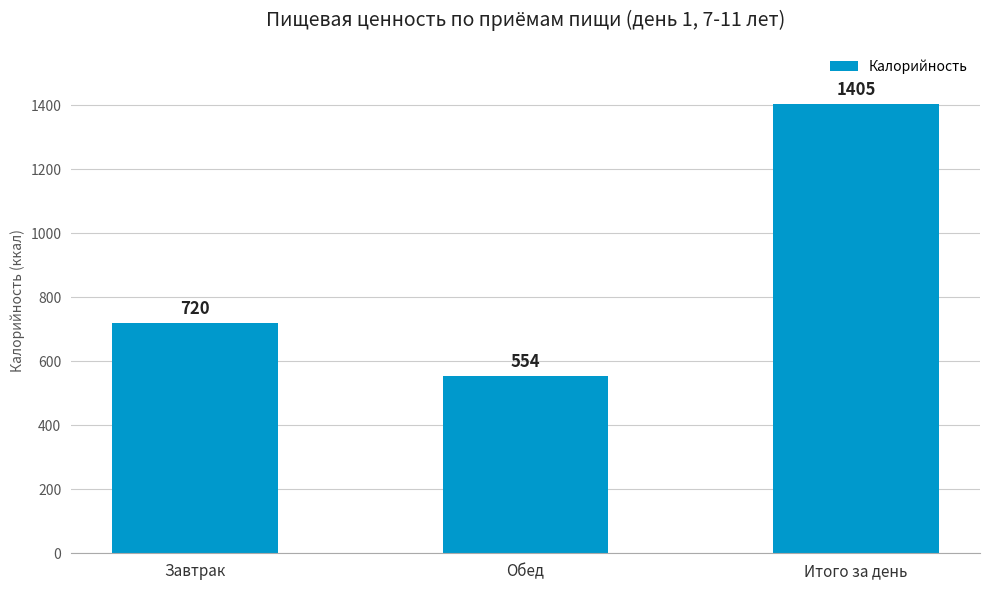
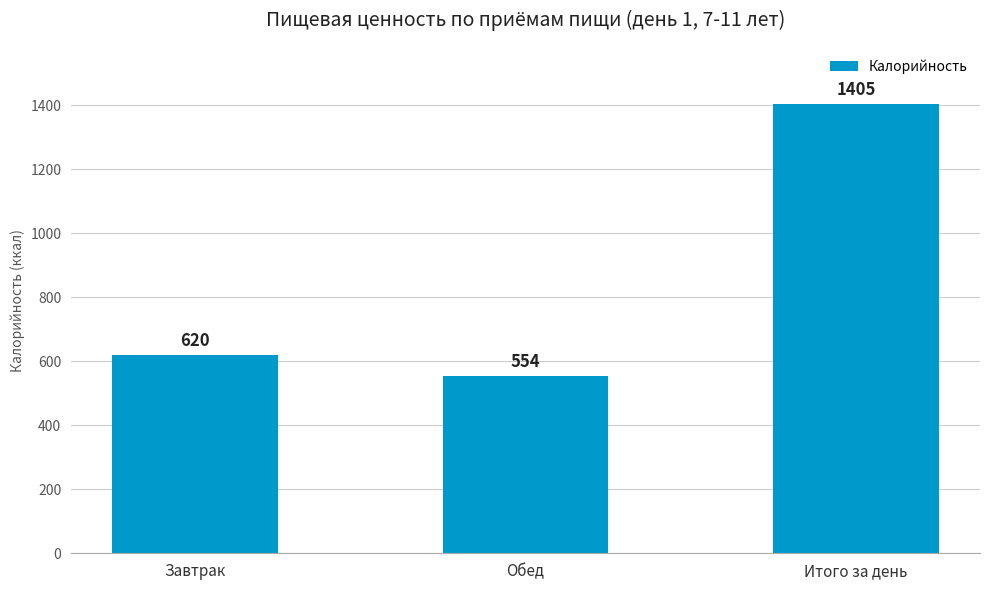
  {
-   "Завтрак": 720,
+   "Завтрак": 620,
    "Обед": 554,
    "Итого за день": 1405
  }
